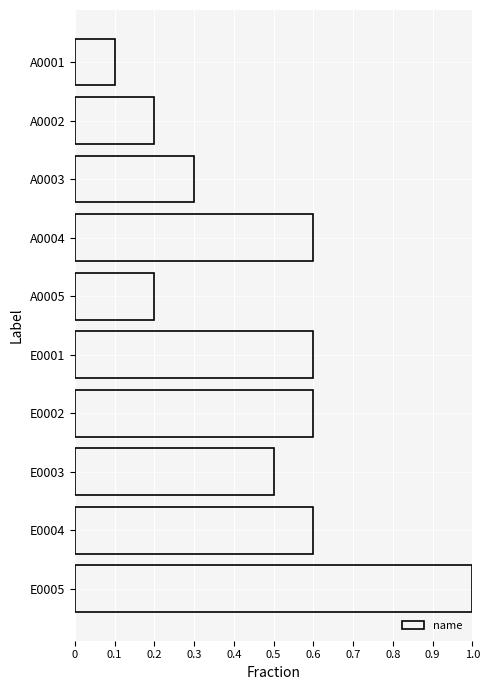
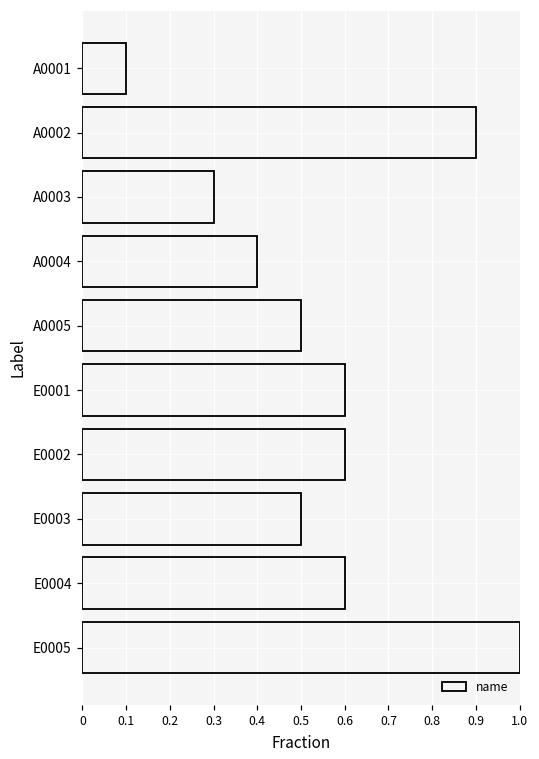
  {
    "A0001": 0.10,
-   "A0002": 0.20,
+   "A0002": 0.90,
    "A0003": 0.30,
-   "A0004": 0.60,
-   "A0005": 0.20,
+   "A0004": 0.40,
+   "A0005": 0.50,
    "E0001": 0.60,
    "E0002": 0.60,
    "E0003": 0.50,
    "E0004": 0.60,
    "E0005": 1.00
  }
